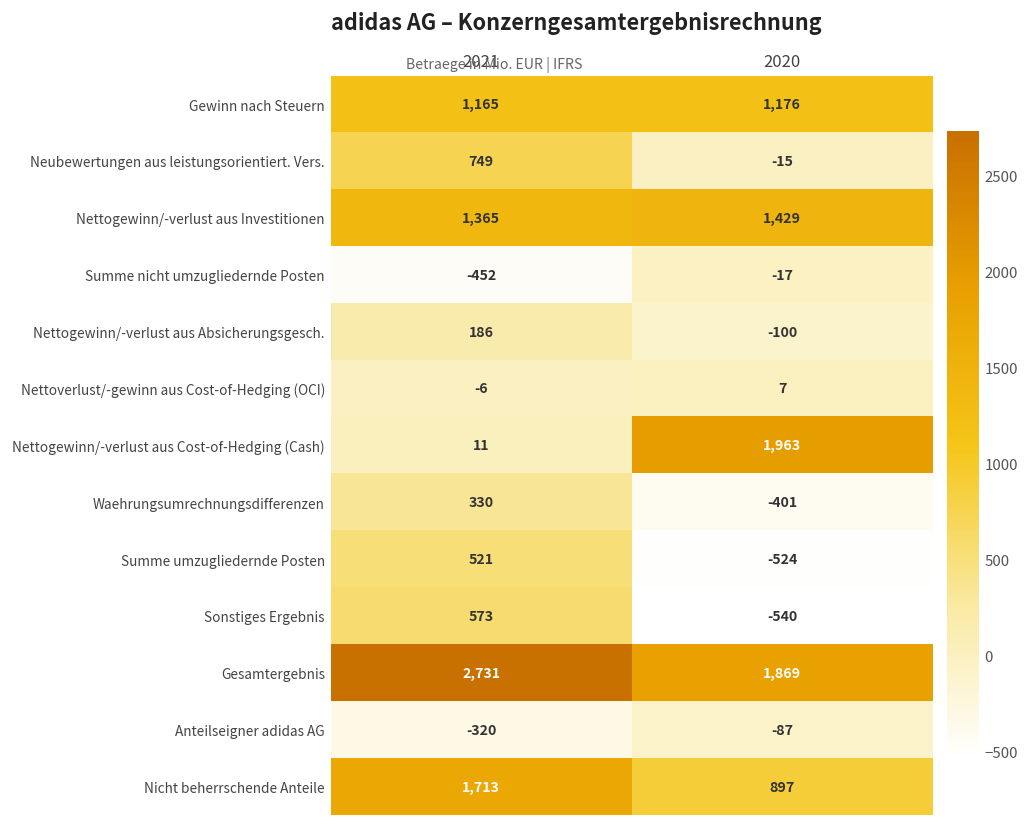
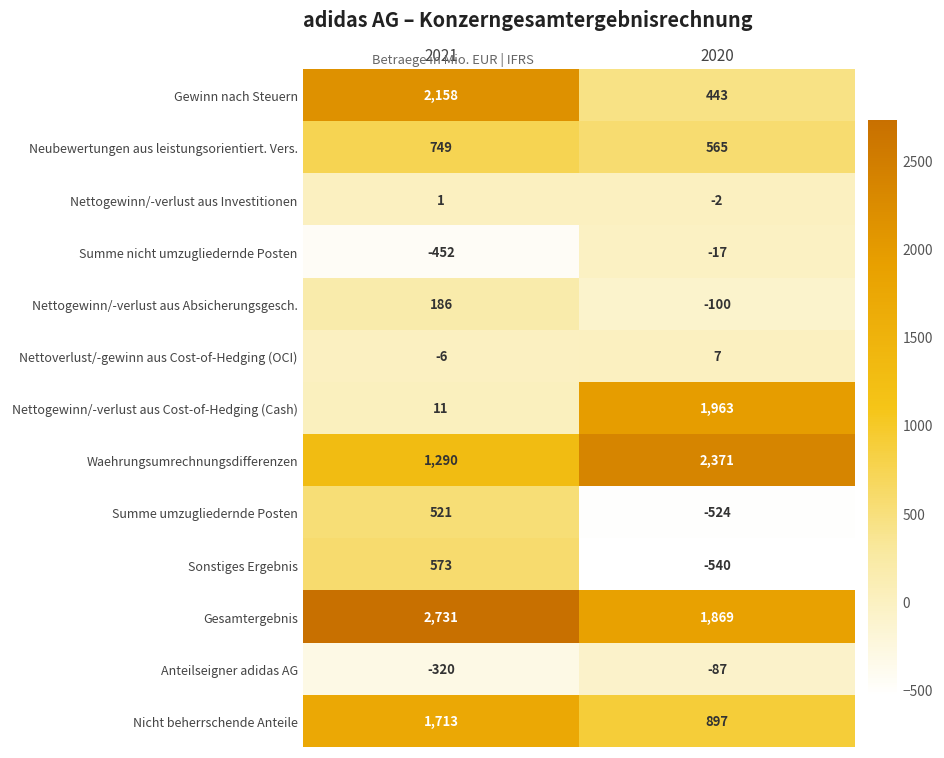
  {
    "Gewinn nach Steuern": {
-     "2021": "1,165",
-     "2020": "1,176"
+     "2021": "2,158",
+     "2020": "443"
    },
    "Neubewertungen aus leistungsorientiert. Vers.": {
      "2021": "749",
-     "2020": "-15"
+     "2020": "565"
    },
    "Nettogewinn/-verlust aus Investitionen": {
-     "2021": "1,365",
-     "2020": "1,429"
+     "2021": "1",
+     "2020": "-2"
    },
    "Summe nicht umzugliedernde Posten": {
      "2021": "-452",
      "2020": "-17"
    },
    "Nettogewinn/-verlust aus Absicherungsgesch.": {
      "2021": "186",
      "2020": "-100"
    },
    "Nettoverlust/-gewinn aus Cost-of-Hedging (OCI)": {
      "2021": "-6",
      "2020": "7"
    },
    "Nettogewinn/-verlust aus Cost-of-Hedging (Cash)": {
      "2021": "11",
      "2020": "1,963"
    },
    "Waehrungsumrechnungsdifferenzen": {
-     "2021": "330",
-     "2020": "-401"
+     "2021": "1,290",
+     "2020": "2,371"
    },
    "Summe umzugliedernde Posten": {
      "2021": "521",
      "2020": "-524"
    },
    "Sonstiges Ergebnis": {
      "2021": "573",
      "2020": "-540"
    },
    "Gesamtergebnis": {
      "2021": "2,731",
      "2020": "1,869"
    },
    "Anteilseigner adidas AG": {
      "2021": "-320",
      "2020": "-87"
    },
    "Nicht beherrschende Anteile": {
      "2021": "1,713",
      "2020": "897"
    }
  }
